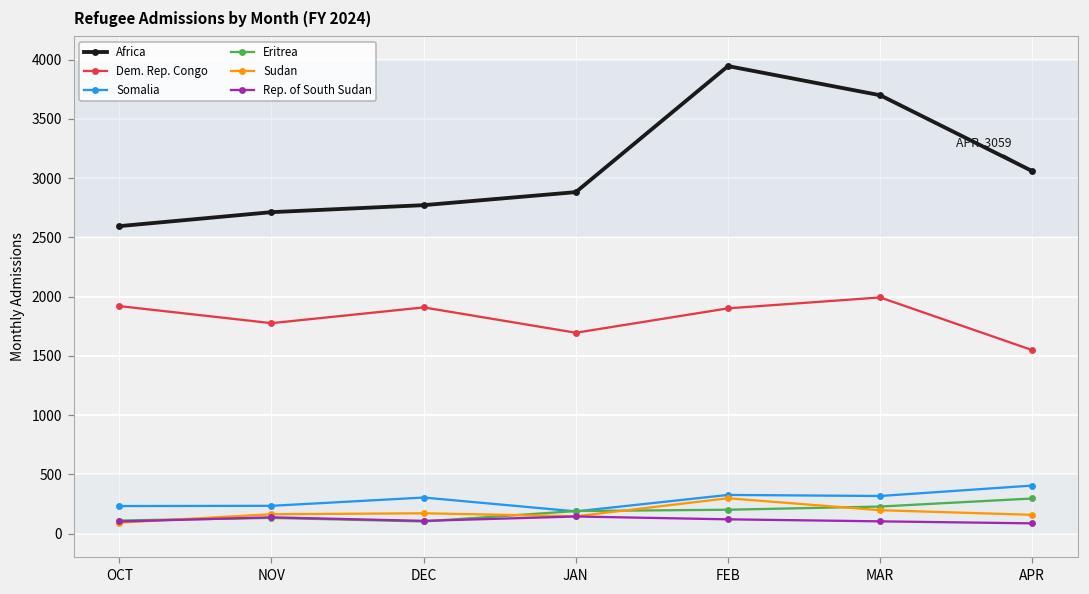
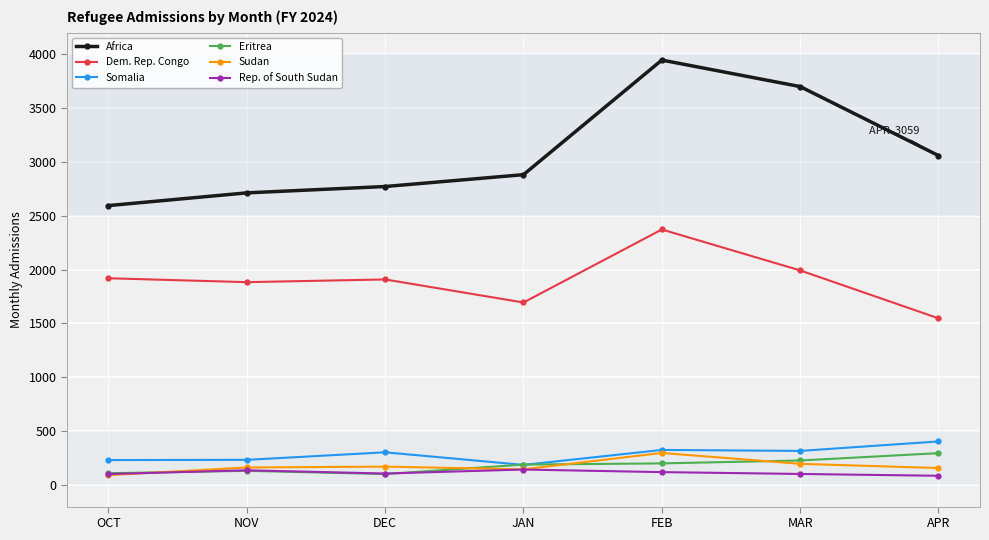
  {
    "Africa": {
      "APR": 3059
    },
    "Dem. Rep. Congo": {
      "OCT": 1920,
-     "NOV": 1780,
+     "NOV": 1880,
      "DEC": 1910,
      "JAN": 1700,
-     "FEB": 1900,
+     "FEB": 2370,
      "MAR": 1990,
      "APR": 1550
    },
    "Somalia": {
      "OCT": 230,
      "NOV": 230,
      "DEC": 300,
      "FEB": 330,
      "MAR": 320,
      "APR": 410
    },
    "Eritrea": {
      "FEB": 200,
      "MAR": 230,
      "APR": 300
    },
    "Sudan": {
      "NOV": 160,
      "DEC": 170,
      "FEB": 300,
      "MAR": 200,
      "APR": 160
    },
    "Rep. of South Sudan": {
      "FEB": 120,
      "MAR": 100,
      "APR": 90
    }
  }
